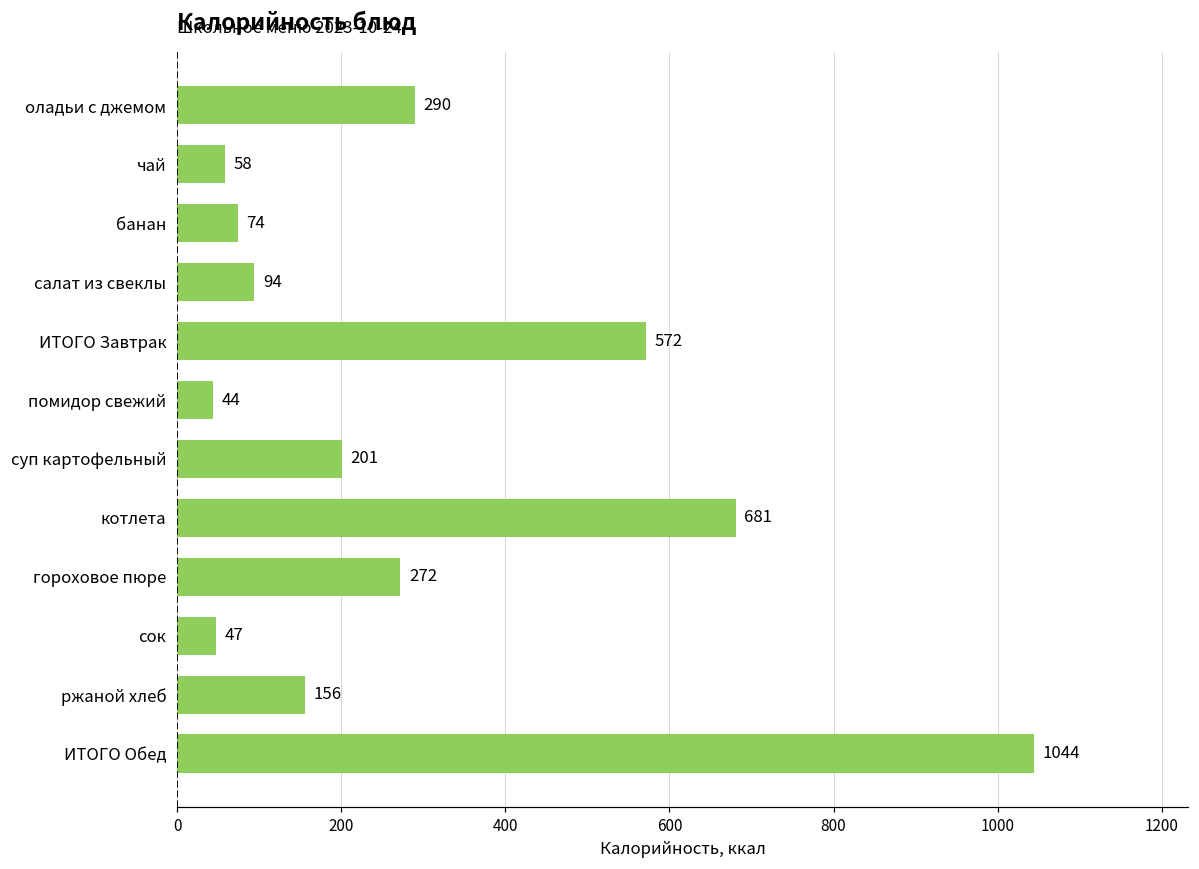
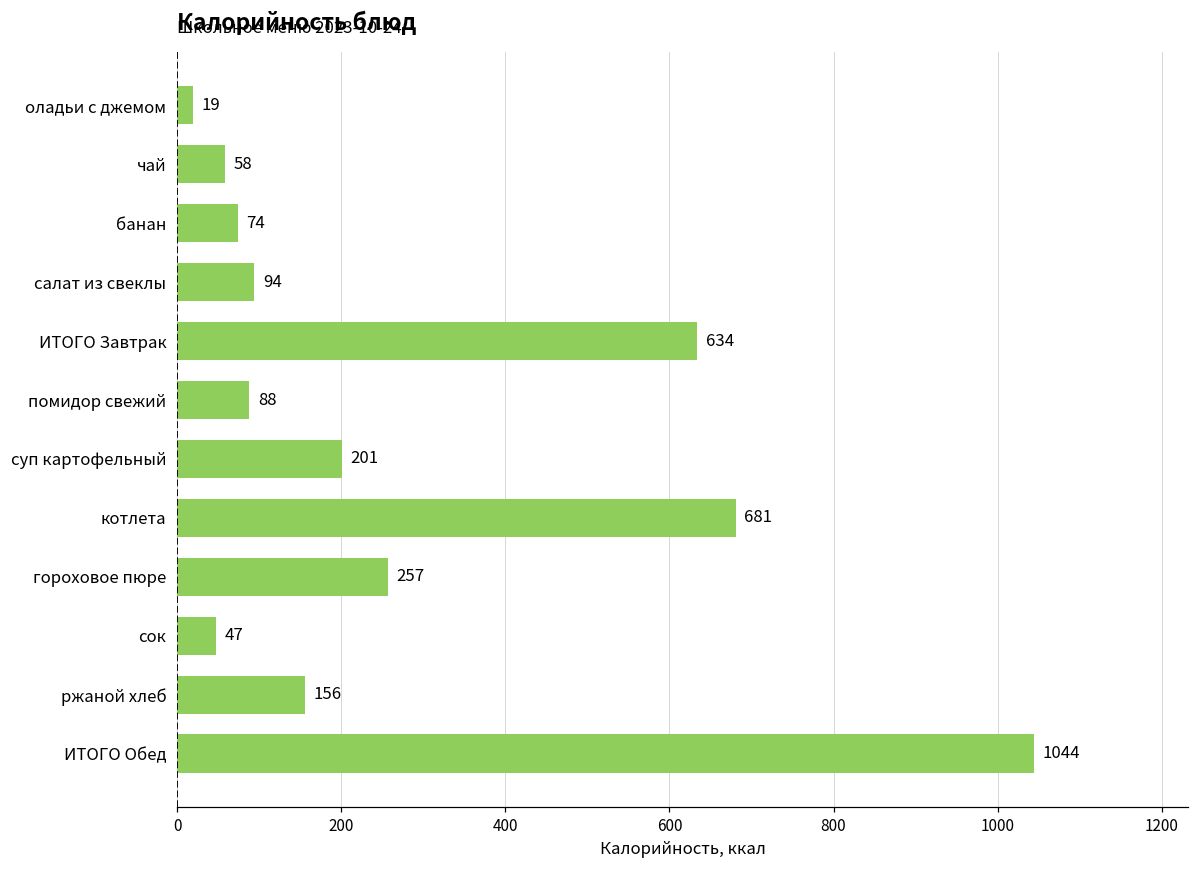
  {
-   "оладьи с джемом": 290,
+   "оладьи с джемом": 19,
    "чай": 58,
    "банан": 74,
    "салат из свеклы": 94,
-   "ИТОГО Завтрак": 572,
-   "помидор свежий": 44,
+   "ИТОГО Завтрак": 634,
+   "помидор свежий": 88,
    "суп картофельный": 201,
    "котлета": 681,
-   "гороховое пюре": 272,
+   "гороховое пюре": 257,
    "сок": 47,
    "ржаной хлеб": 156,
    "ИТОГО Обед": 1044
  }
